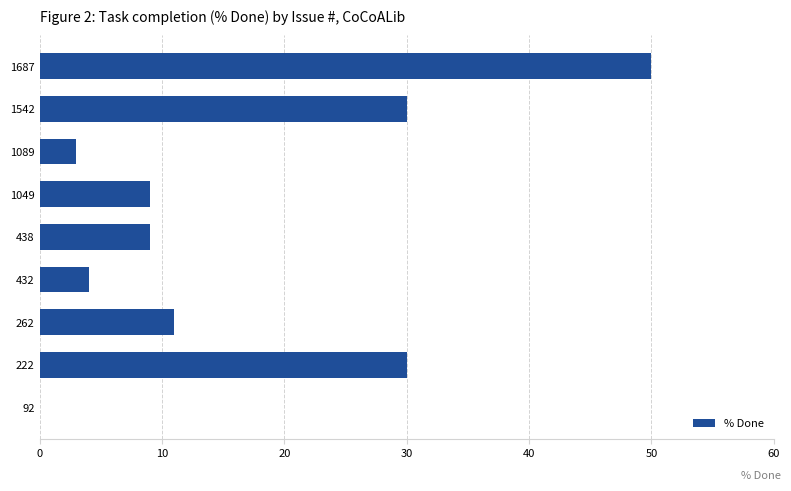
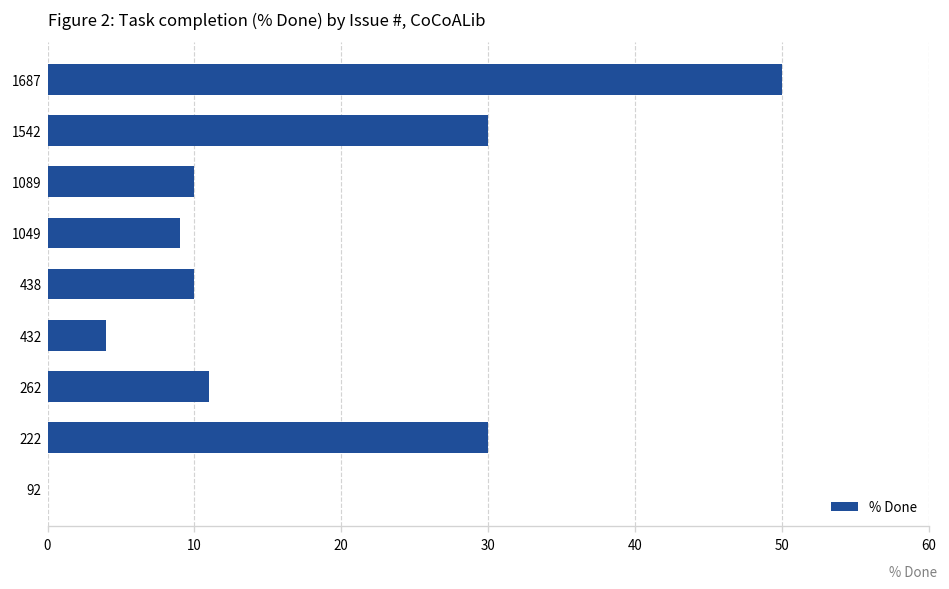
  {
    "1687": 50,
    "1542": 30,
-   "1089": 3,
+   "1089": 10,
    "1049": 9,
-   "438": 9,
+   "438": 10,
    "432": 4,
    "262": 11,
    "222": 30,
    "92": 0
  }
